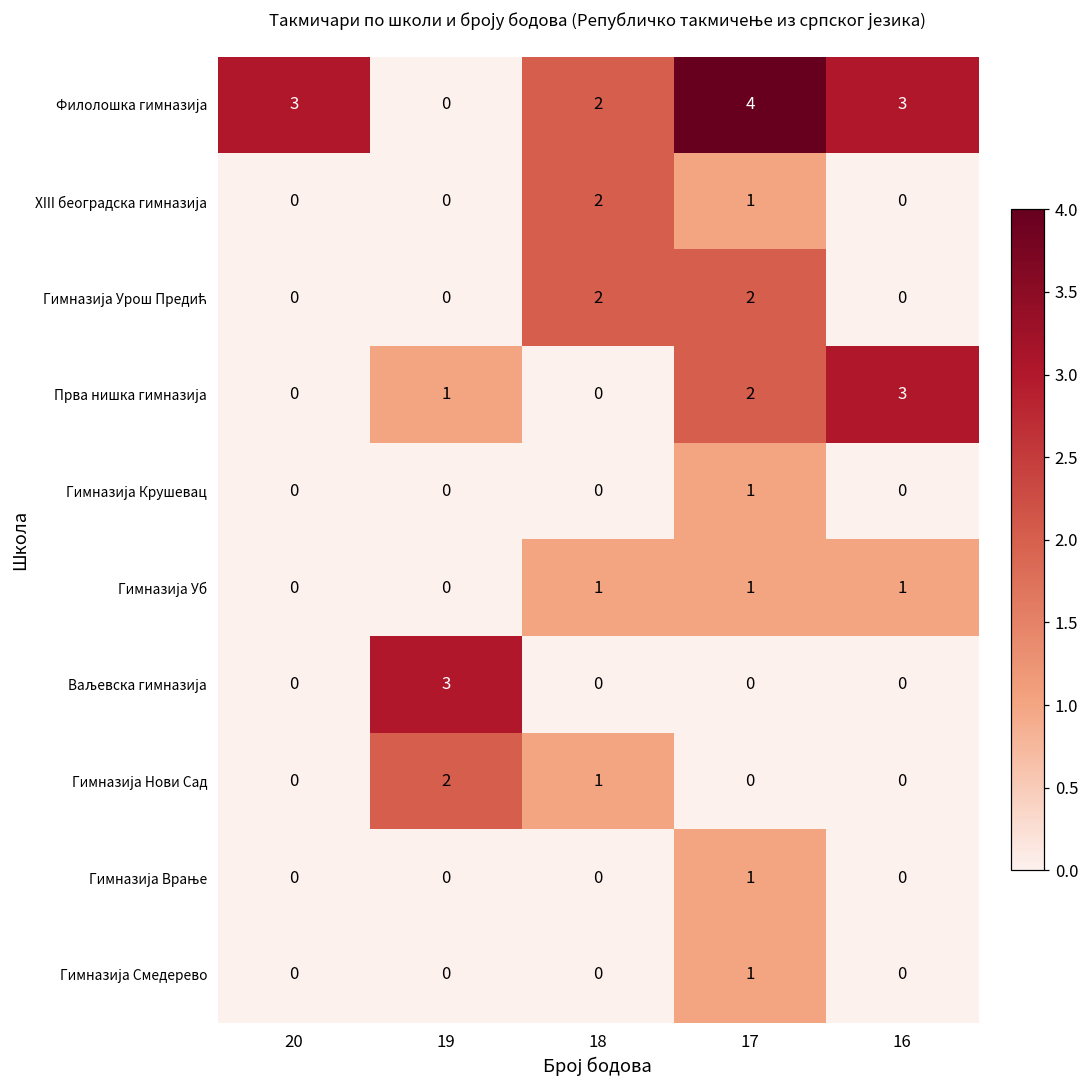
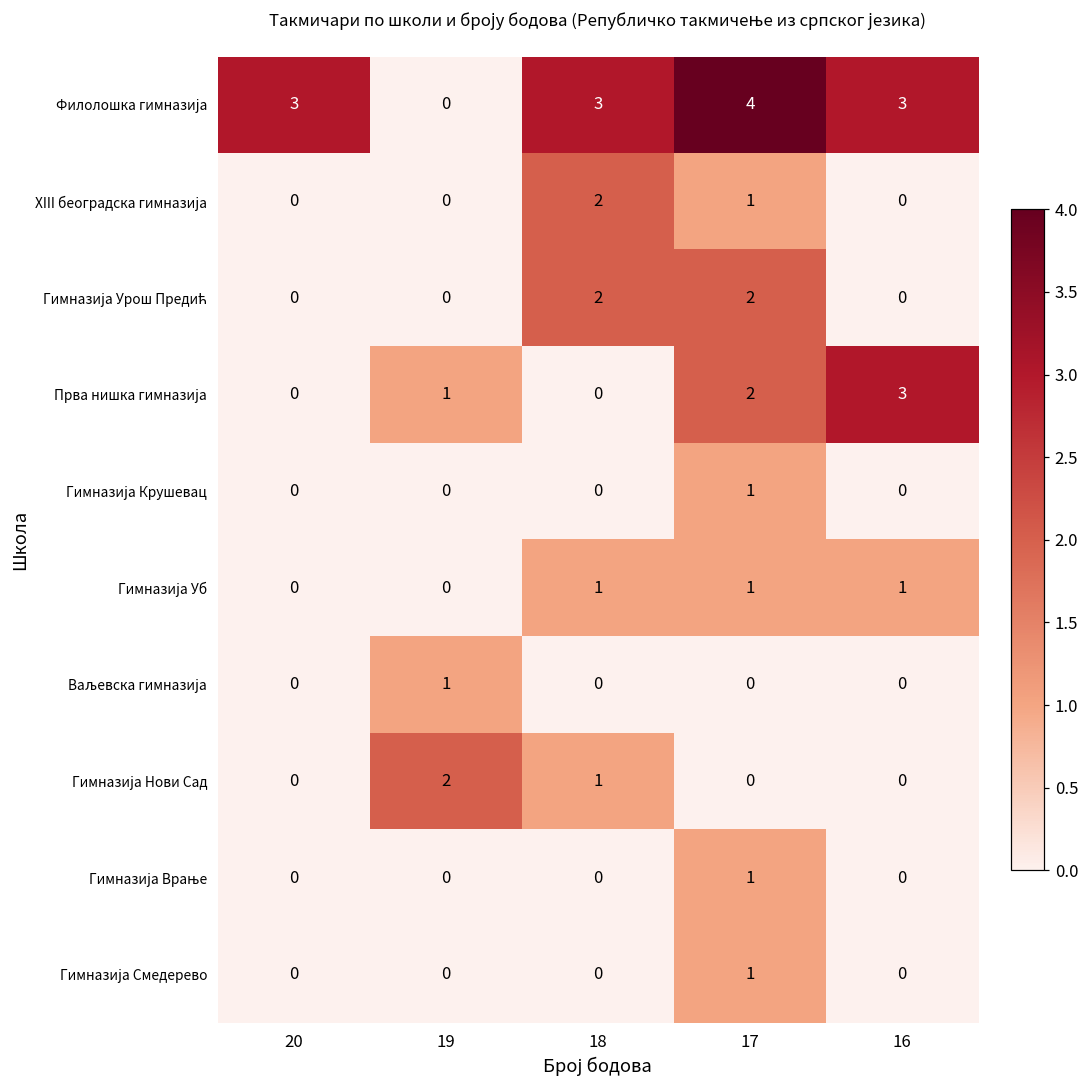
  {
    "Филолошка гимназија": {
      "20": 3,
      "19": 0,
-     "18": 2,
+     "18": 3,
      "17": 4,
      "16": 3
    },
    "XIII београдска гимназија": {
      "20": 0,
      "19": 0,
      "18": 2,
      "17": 1,
      "16": 0
    },
    "Гимназија Урош Предић": {
      "20": 0,
      "19": 0,
      "18": 2,
      "17": 2,
      "16": 0
    },
    "Прва нишка гимназија": {
      "20": 0,
      "19": 1,
      "18": 0,
      "17": 2,
      "16": 3
    },
    "Гимназија Крушевац": {
      "20": 0,
      "19": 0,
      "18": 0,
      "17": 1,
      "16": 0
    },
    "Гимназија Уб": {
      "20": 0,
      "19": 0,
      "18": 1,
      "17": 1,
      "16": 1
    },
    "Ваљевска гимназија": {
      "20": 0,
-     "19": 3,
+     "19": 1,
      "18": 0,
      "17": 0,
      "16": 0
    },
    "Гимназија Нови Сад": {
      "20": 0,
      "19": 2,
      "18": 1,
      "17": 0,
      "16": 0
    },
    "Гимназија Врање": {
      "20": 0,
      "19": 0,
      "18": 0,
      "17": 1,
      "16": 0
    },
    "Гимназија Смедерево": {
      "20": 0,
      "19": 0,
      "18": 0,
      "17": 1,
      "16": 0
    }
  }
